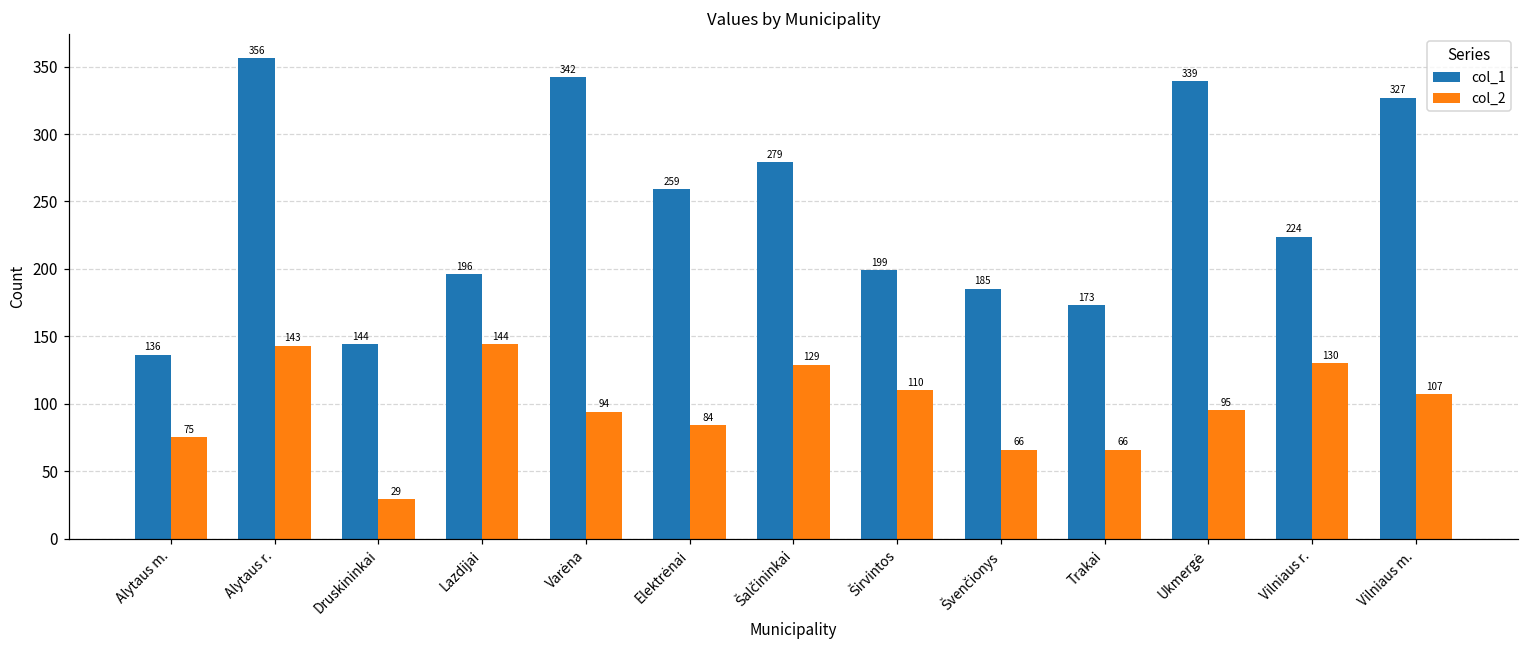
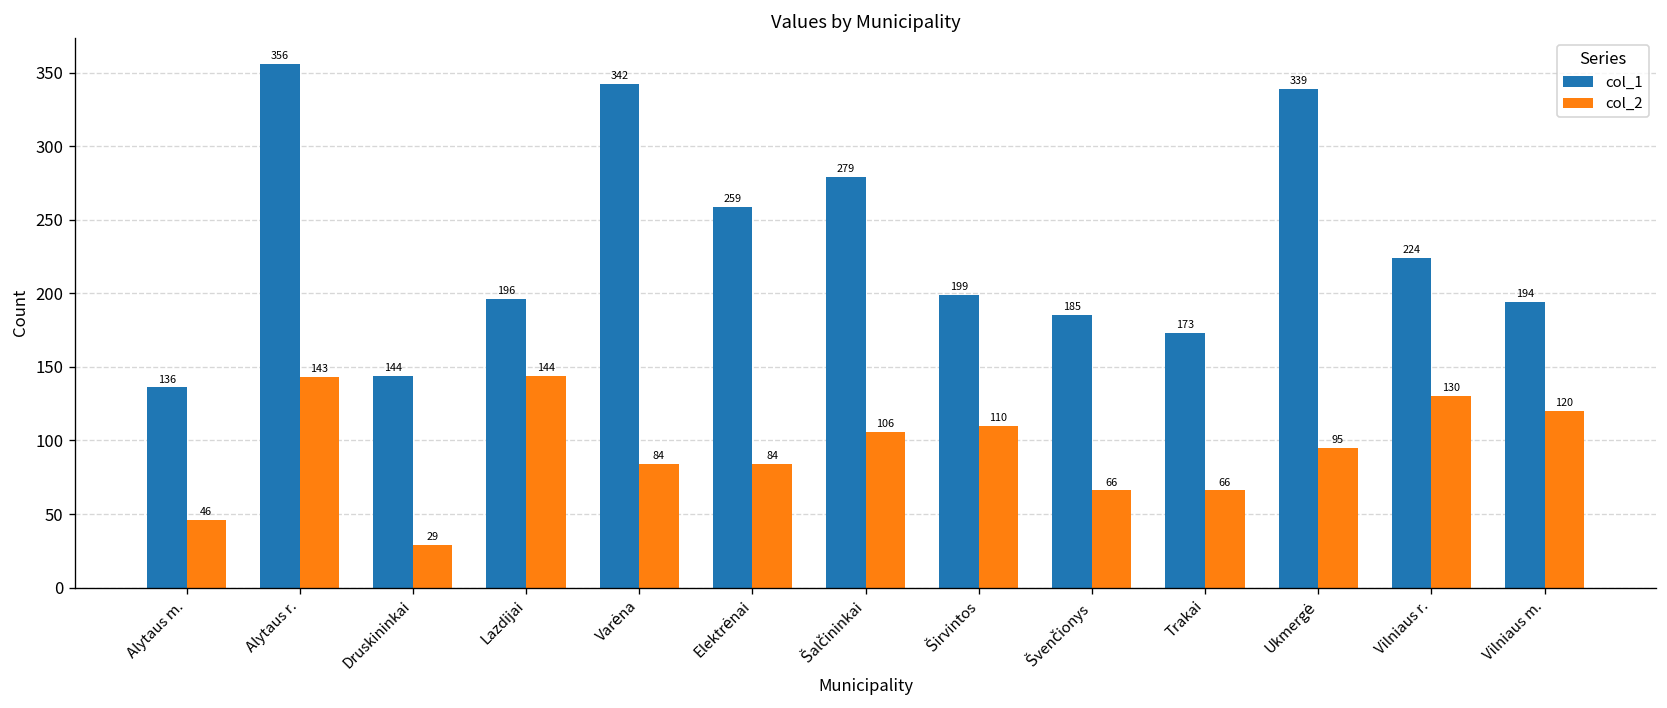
  {
    "col_1": {
      "Alytaus m.": 136,
      "Alytaus r.": 356,
      "Druskininkai": 144,
      "Lazdijai": 196,
      "Varėna": 342,
      "Elektrėnai": 259,
      "Šalčininkai": 279,
      "Širvintos": 199,
      "Švenčionys": 185,
      "Trakai": 173,
      "Ukmergė": 339,
      "Vilniaus r.": 224,
-     "Vilniaus m.": 327
+     "Vilniaus m.": 194
    },
    "col_2": {
-     "Alytaus m.": 75,
+     "Alytaus m.": 46,
      "Alytaus r.": 143,
      "Druskininkai": 29,
      "Lazdijai": 144,
-     "Varėna": 94,
+     "Varėna": 84,
      "Elektrėnai": 84,
-     "Šalčininkai": 129,
+     "Šalčininkai": 106,
      "Širvintos": 110,
      "Švenčionys": 66,
      "Trakai": 66,
      "Ukmergė": 95,
      "Vilniaus r.": 130,
-     "Vilniaus m.": 107
+     "Vilniaus m.": 120
    }
  }
